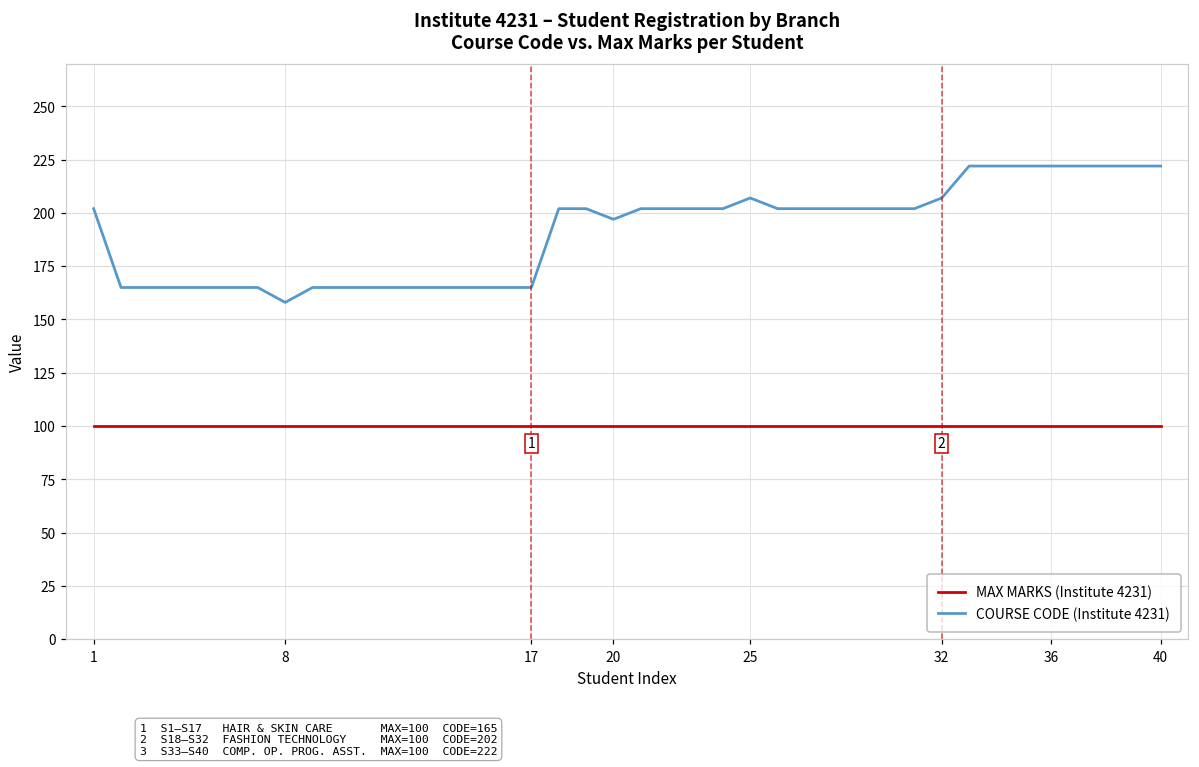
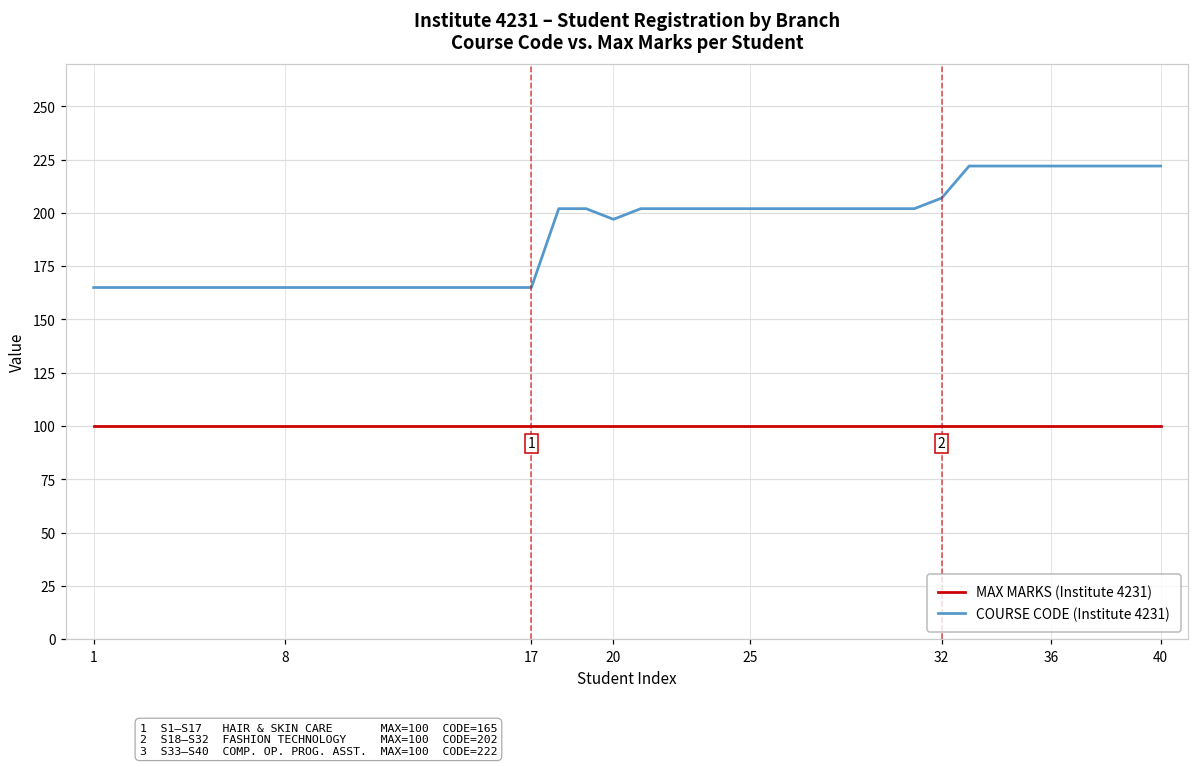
  {
    "MAX MARKS (Institute 4231)": {
      "1": 100,
      "8": 100,
      "20": 100,
      "25": 100,
      "36": 100,
      "40": 100
    },
    "COURSE CODE (Institute 4231)": {
-     "1": 202,
-     "8": 158,
+     "1": 165,
+     "8": 165,
      "17": 165,
      "20": 197,
-     "25": 207,
+     "25": 202,
      "32": 207,
      "36": 222,
      "40": 222
    }
  }
